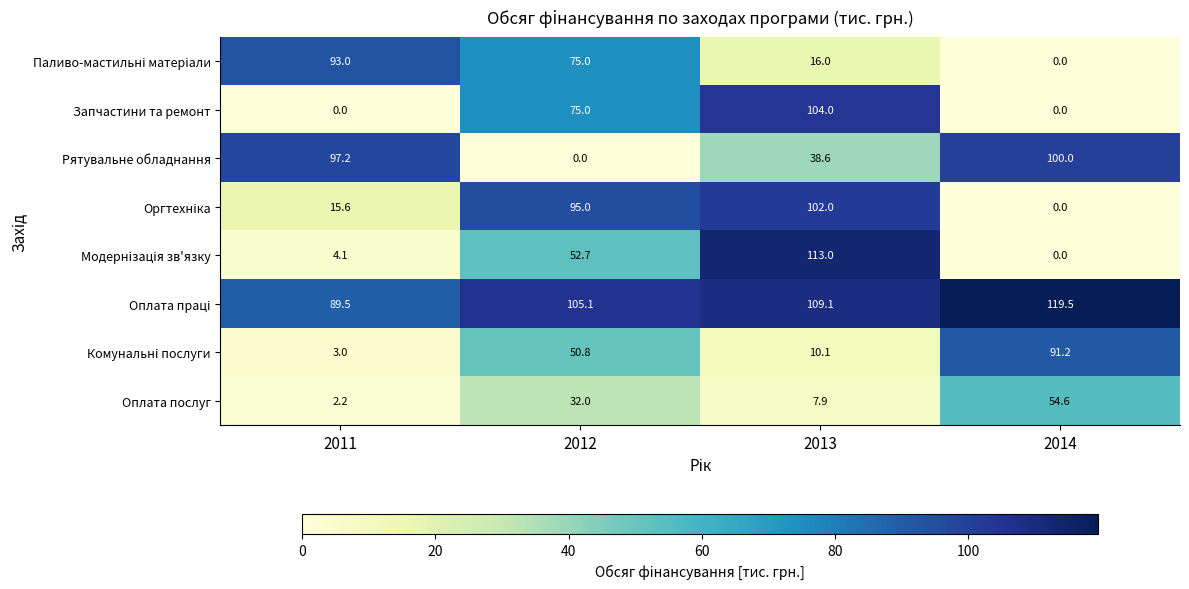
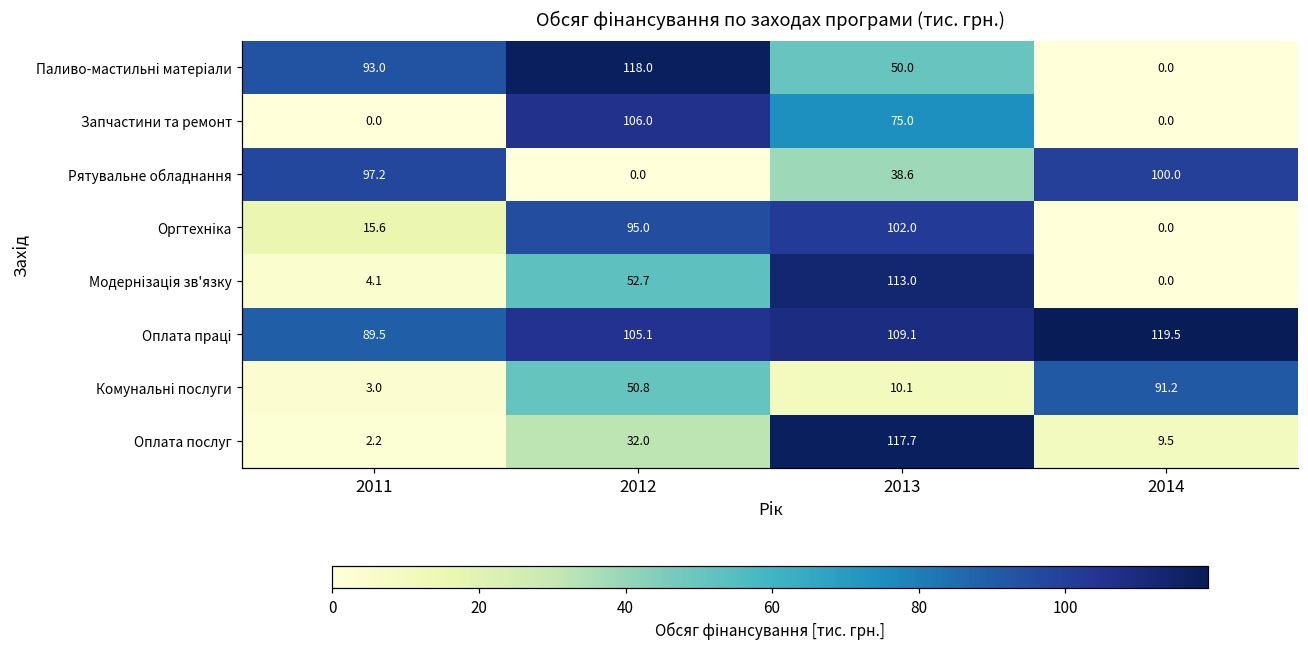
  {
    "Паливо-мастильні матеріали": {
      "2011": 93.0,
-     "2012": 75.0,
-     "2013": 16.0,
+     "2012": 118.0,
+     "2013": 50.0,
      "2014": 0.0
    },
    "Запчастини та ремонт": {
      "2011": 0.0,
-     "2012": 75.0,
-     "2013": 104.0,
+     "2012": 106.0,
+     "2013": 75.0,
      "2014": 0.0
    },
    "Рятувальне обладнання": {
      "2011": 97.2,
      "2012": 0.0,
      "2013": 38.6,
      "2014": 100.0
    },
    "Оргтехніка": {
      "2011": 15.6,
      "2012": 95.0,
      "2013": 102.0,
      "2014": 0.0
    },
    "Модернізація зв'язку": {
      "2011": 4.1,
      "2012": 52.7,
      "2013": 113.0,
      "2014": 0.0
    },
    "Оплата праці": {
      "2011": 89.5,
      "2012": 105.1,
      "2013": 109.1,
      "2014": 119.5
    },
    "Комунальні послуги": {
      "2011": 3.0,
      "2012": 50.8,
      "2013": 10.1,
      "2014": 91.2
    },
    "Оплата послуг": {
      "2011": 2.2,
      "2012": 32.0,
-     "2013": 7.9,
-     "2014": 54.6
+     "2013": 117.7,
+     "2014": 9.5
    }
  }
